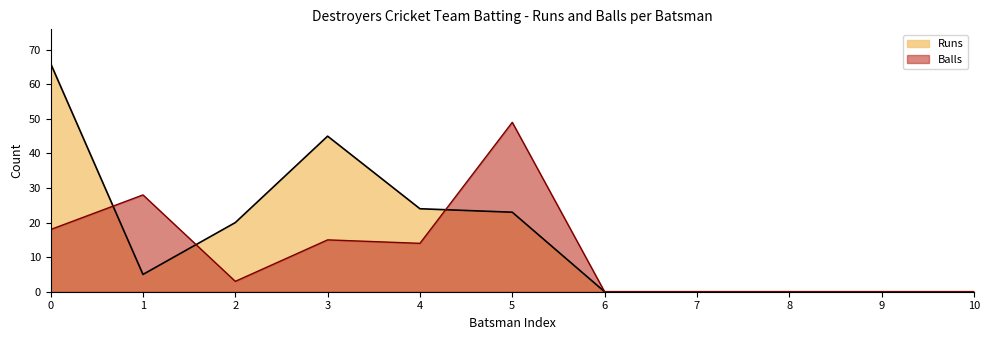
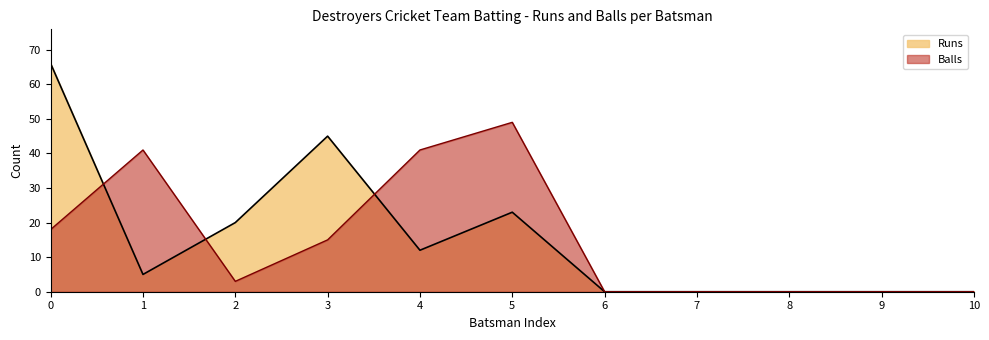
  {
    "Runs": {
      "0": 66,
      "1": 5,
      "2": 20,
      "3": 45,
-     "4": 24,
+     "4": 12,
      "5": 23
    },
    "Balls": {
      "0": 18,
-     "1": 28,
+     "1": 41,
      "2": 3,
      "3": 15,
-     "4": 14,
+     "4": 41,
      "5": 49
    }
  }
